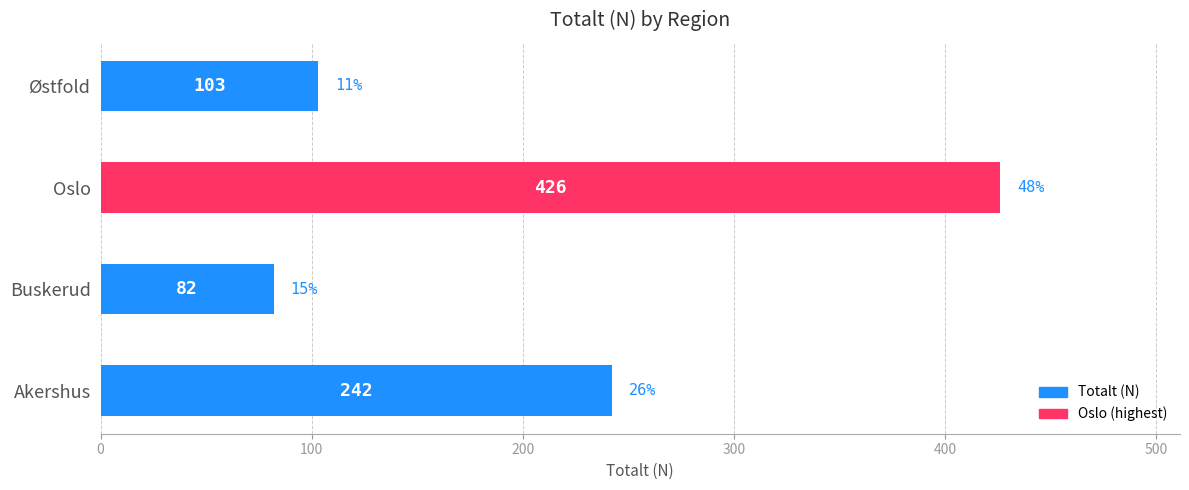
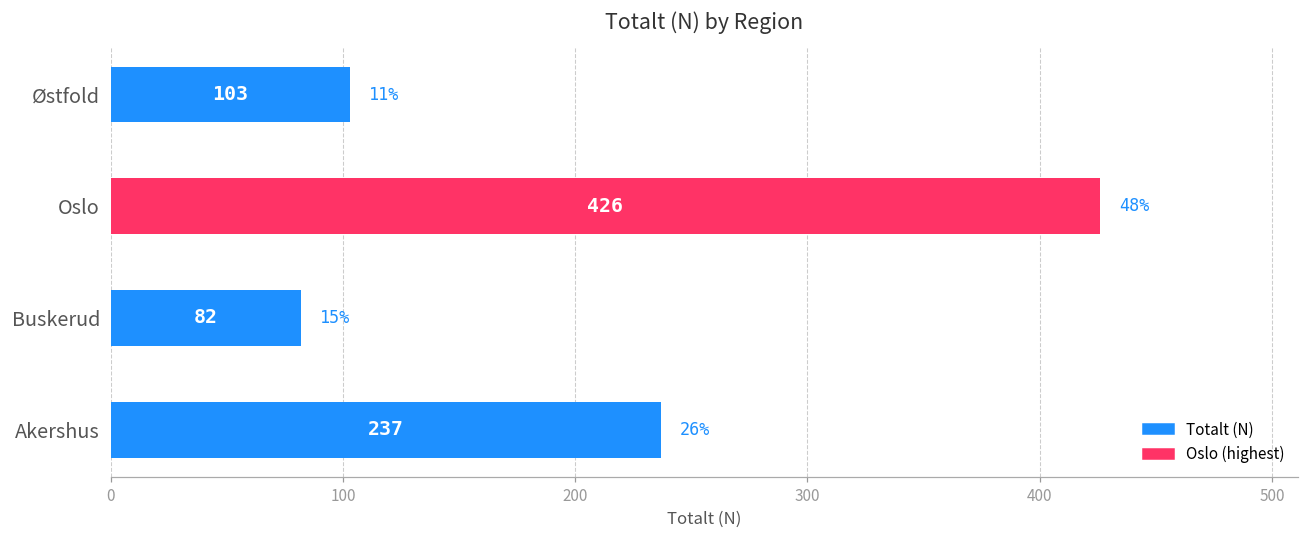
  {
    "Østfold": 103,
    "Oslo": 426,
    "Buskerud": 82,
-   "Akershus": 242
+   "Akershus": 237
  }
